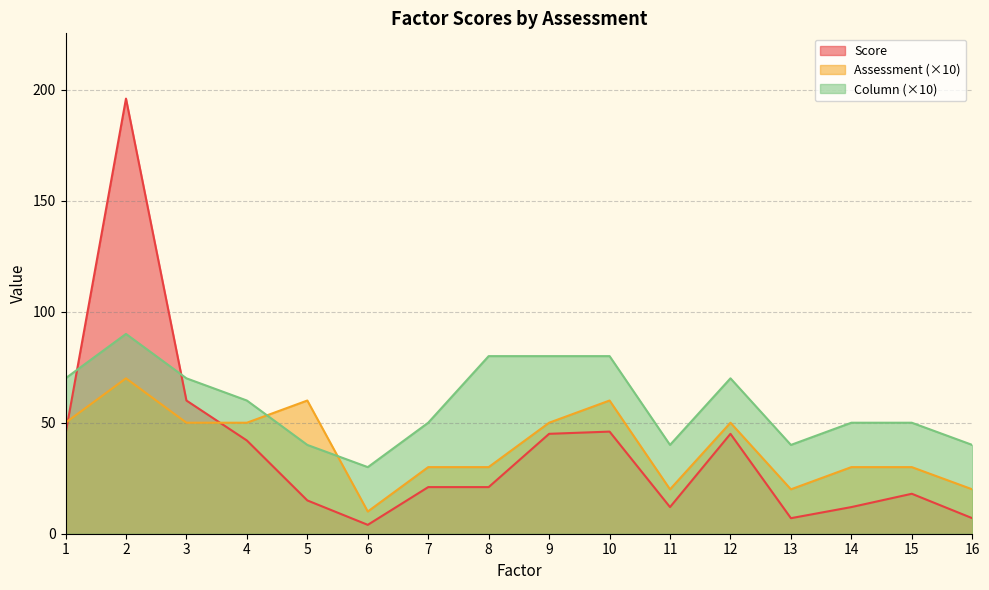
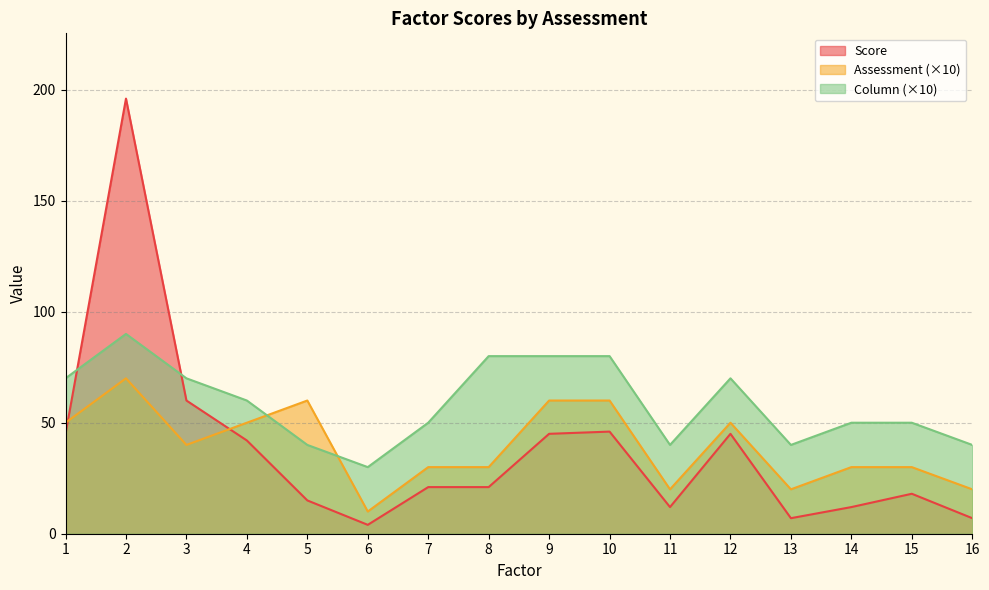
  {
    "Score": {
      "1": 45,
      "2": 196,
      "3": 60,
      "4": 42,
      "5": 15,
      "6": 4,
      "7": 21,
      "8": 21,
      "9": 45,
      "10": 46,
      "11": 12,
      "12": 45,
      "13": 7,
      "14": 12,
      "15": 18,
      "16": 7
    },
    "Assessment (×10)": {
      "1": 50,
      "2": 70,
-     "3": 50,
+     "3": 40,
      "4": 50,
      "5": 60,
      "6": 10,
      "7": 30,
      "8": 30,
-     "9": 50,
+     "9": 60,
      "10": 60,
      "11": 20,
      "12": 50,
      "13": 20,
      "14": 30,
      "15": 30,
      "16": 20
    },
    "Column (×10)": {
      "1": 70,
      "2": 90,
      "3": 70,
      "4": 60,
      "5": 40,
      "6": 30,
      "7": 50,
      "8": 80,
      "9": 80,
      "10": 80,
      "11": 40,
      "12": 70,
      "13": 40,
      "14": 50,
      "15": 50,
      "16": 40
    }
  }
